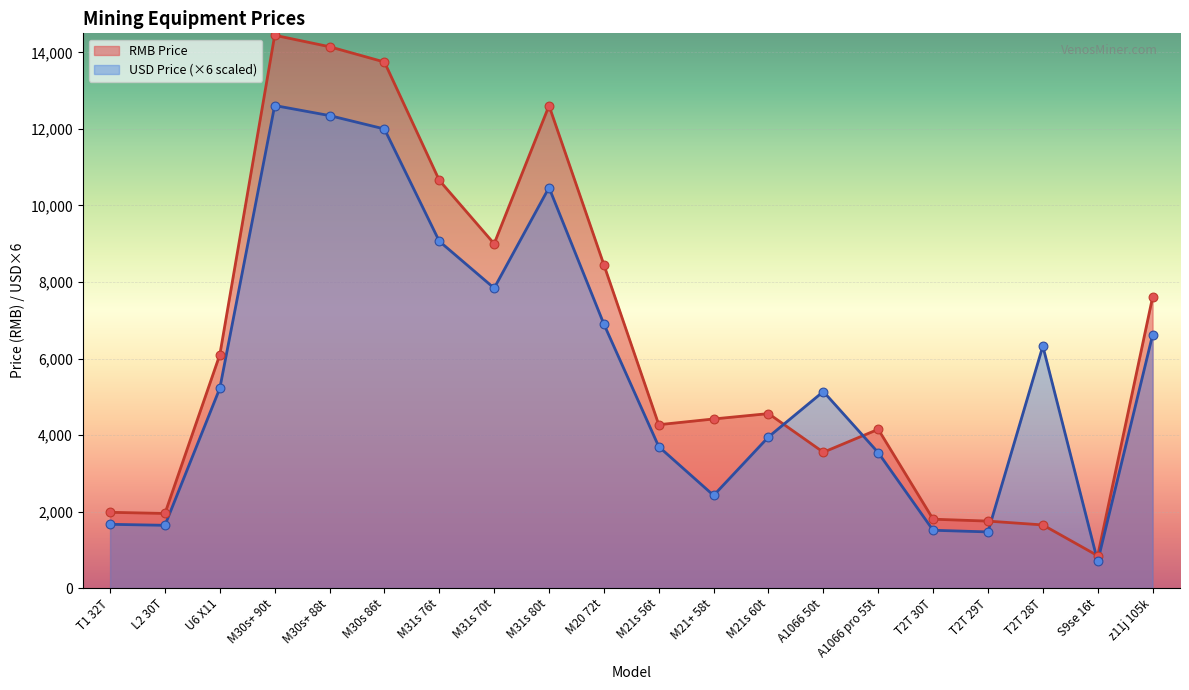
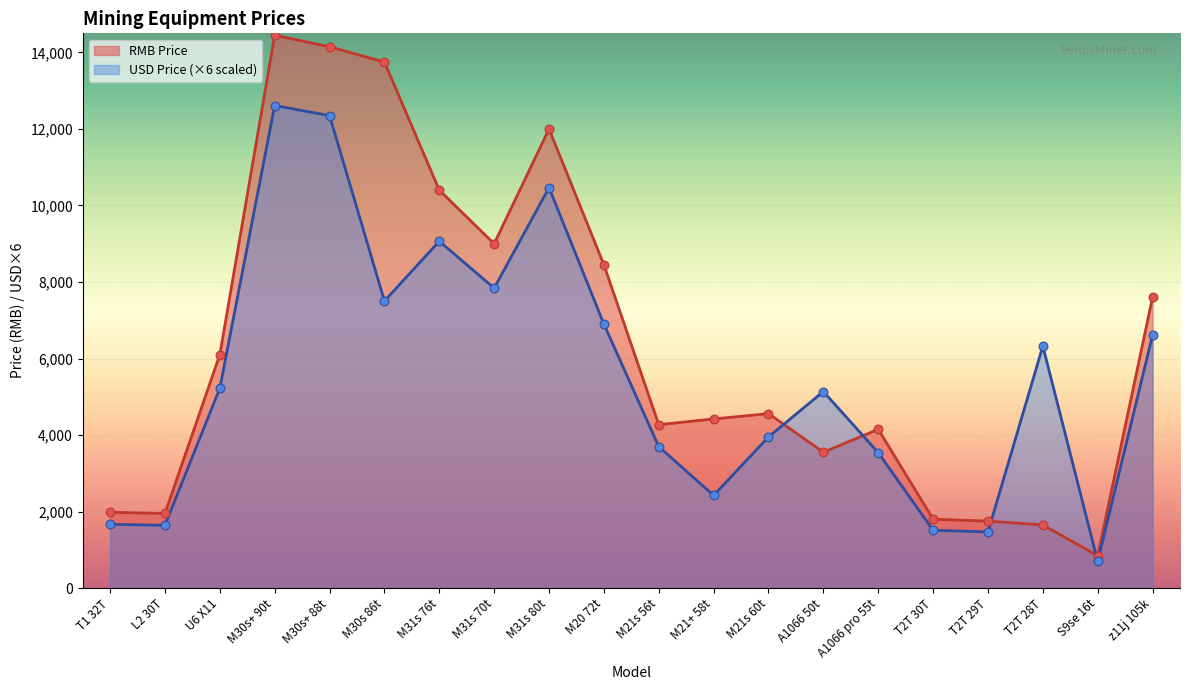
  {
    "RMB Price": {
      "T1 32T": "2,000",
      "L2 30T": "2,000",
      "U6 X11": "6,100",
      "M30s+ 90t": "14,500",
      "M30s+ 88t": "14,200",
      "M30s 86t": "13,800",
-     "M31s 76t": "10,700",
+     "M31s 76t": "10,400",
      "M31s 70t": "9,000",
-     "M31s 80t": "12,600",
+     "M31s 80t": "12,000",
      "M20 72t": "8,500",
      "M21s 56t": "4,300",
      "M21+ 58t": "4,400",
      "M21s 60t": "4,600",
      "A1066 50t": "3,600",
      "A1066 pro 55t": "4,200",
      "T2T 30T": "1,800",
      "T2T 29T": "1,800",
      "T2T 28T": "1,700",
      "S9se 16t": "800",
      "z11j 105k": "7,600"
    },
    "USD Price (×6 scaled)": {
      "T1 32T": "1,700",
      "L2 30T": "1,600",
      "U6 X11": "5,200",
      "M30s+ 90t": "12,600",
      "M30s+ 88t": "12,400",
-     "M30s 86t": "12,000",
+     "M30s 86t": "7,500",
      "M31s 76t": "9,100",
      "M31s 70t": "7,800",
      "M31s 80t": "10,500",
      "M20 72t": "6,900",
      "M21s 56t": "3,700",
      "M21+ 58t": "2,400",
      "M21s 60t": "4,000",
      "A1066 50t": "5,100",
      "A1066 pro 55t": "3,500",
      "T2T 30T": "1,500",
      "T2T 29T": "1,500",
      "T2T 28T": "6,300",
      "S9se 16t": "700",
      "z11j 105k": "6,600"
    }
  }
